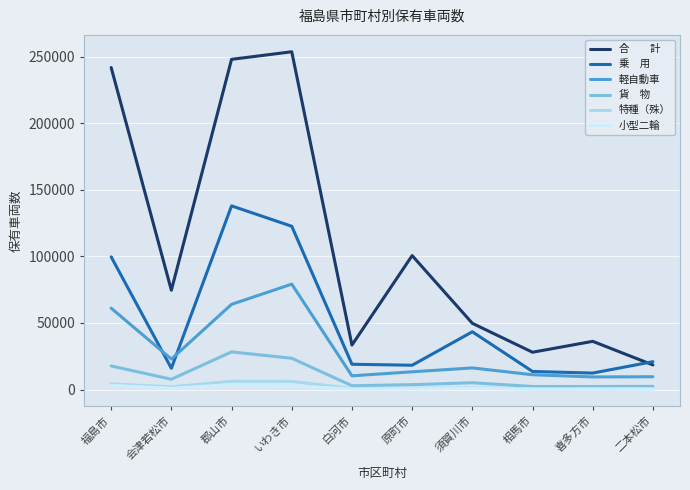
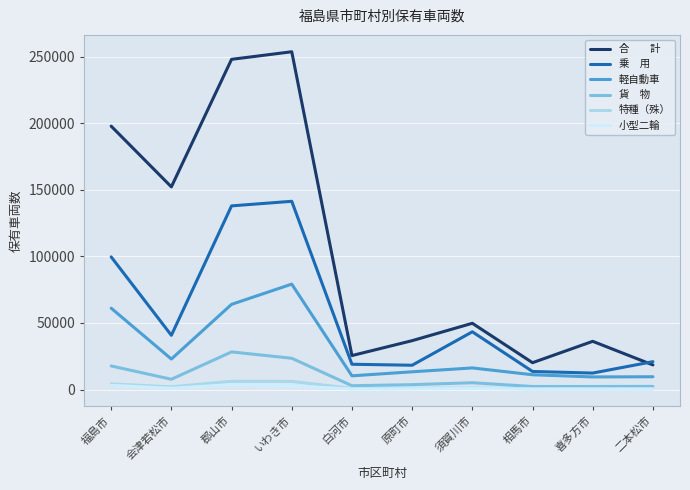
  {
    "合 計": {
-     "福島市": 242000,
-     "会津若松市": 75000,
+     "福島市": 198000,
+     "会津若松市": 152000,
      "郡山市": 248000,
      "いわき市": 254000,
-     "白河市": 33000,
-     "原町市": 101000,
+     "白河市": 26000,
+     "原町市": 37000,
      "須賀川市": 50000,
-     "相馬市": 28000,
+     "相馬市": 20000,
      "喜多方市": 36000,
      "二本松市": 18000
    },
    "乗 用": {
      "福島市": 100000,
-     "会津若松市": 16000,
+     "会津若松市": 41000,
      "郡山市": 138000,
-     "いわき市": 123000,
+     "いわき市": 141000,
      "白河市": 19000,
      "原町市": 18000,
      "須賀川市": 43000,
      "相馬市": 14000,
      "喜多方市": 12000,
      "二本松市": 21000
    }
  }
